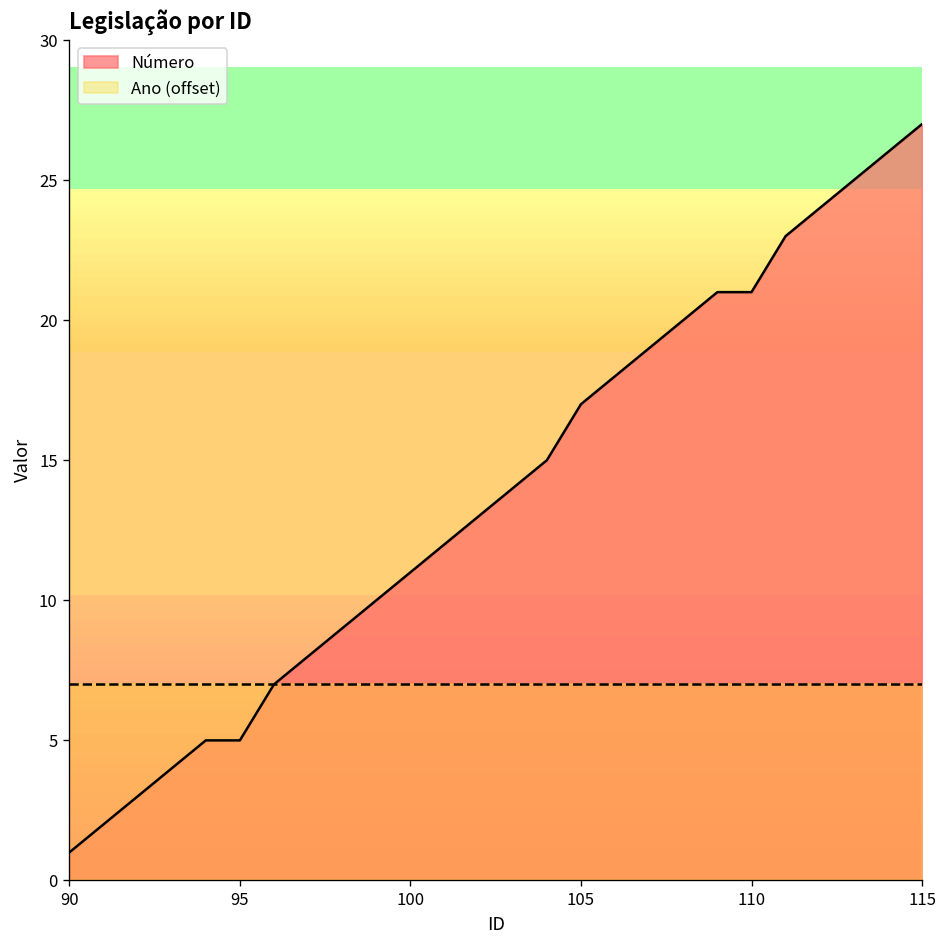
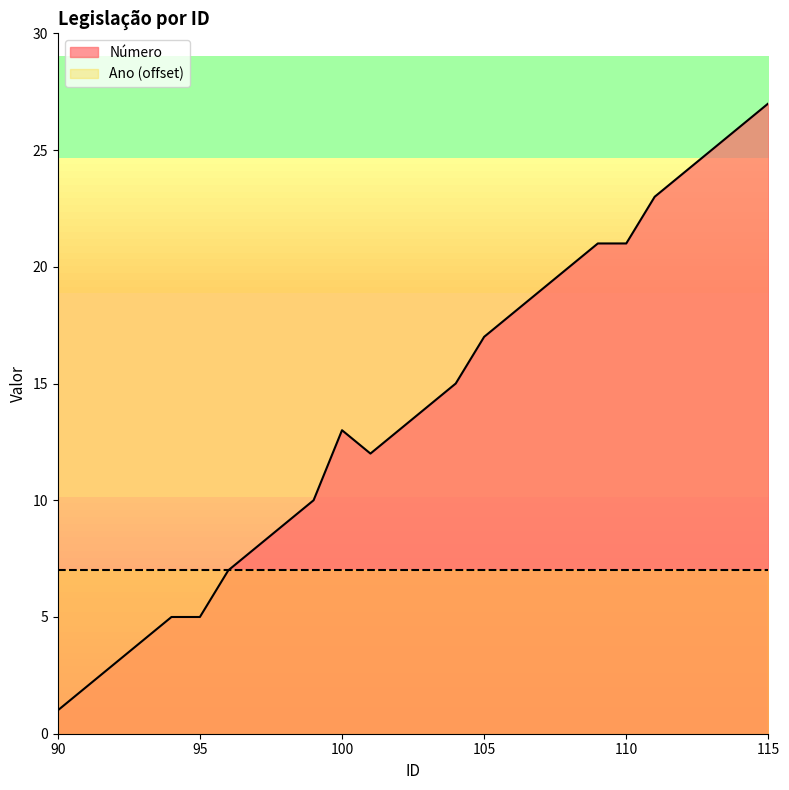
  {
    "Número": {
      "90": 1,
      "95": 5,
-     "100": 11,
+     "100": 13,
      "105": 17,
      "110": 21,
      "115": 27
    },
    "Ano (offset)": {
      "90": 7,
      "95": 7,
      "100": 7,
      "105": 7,
      "110": 7,
      "115": 7
    }
  }
